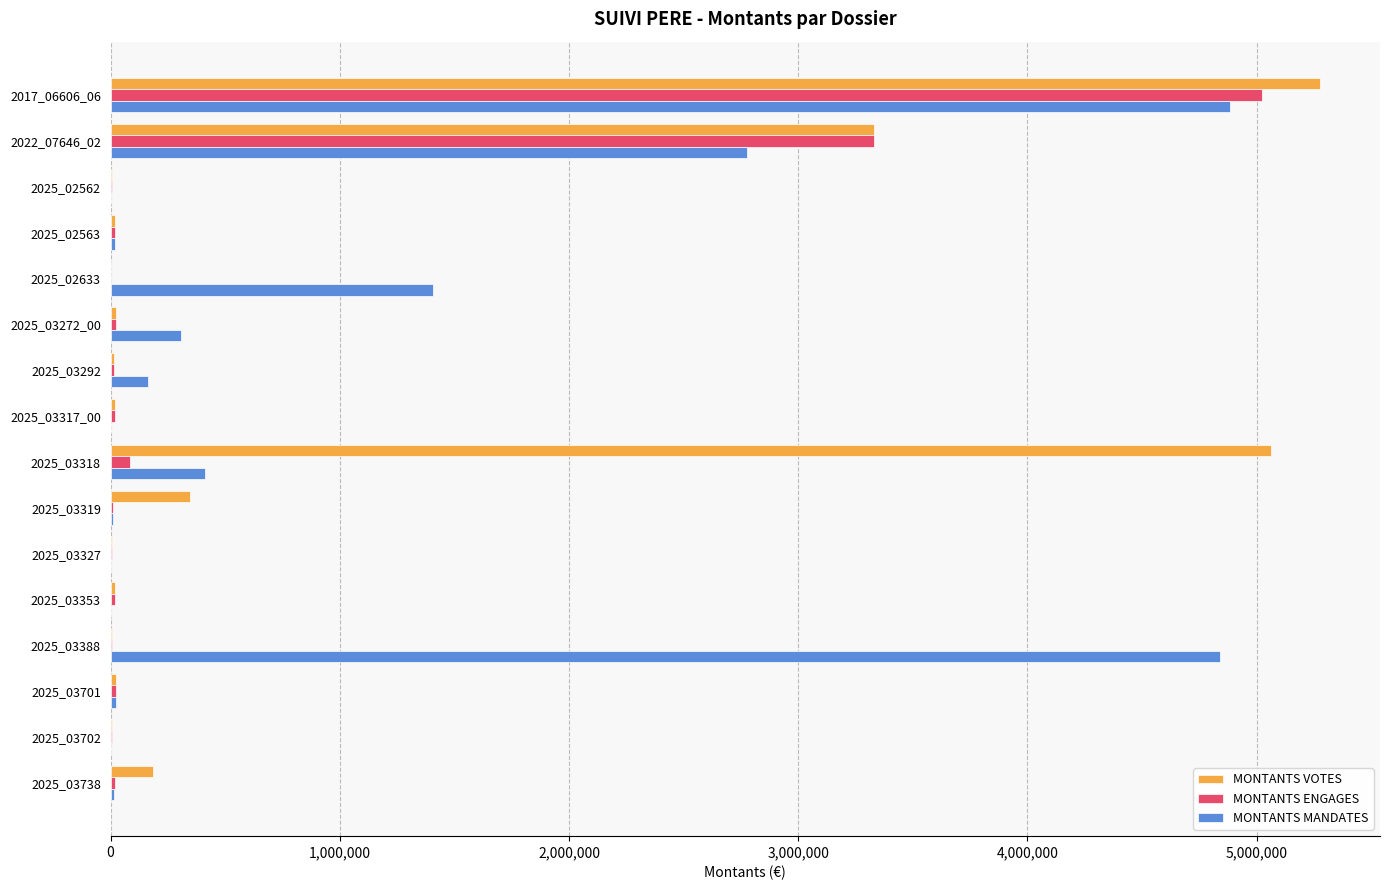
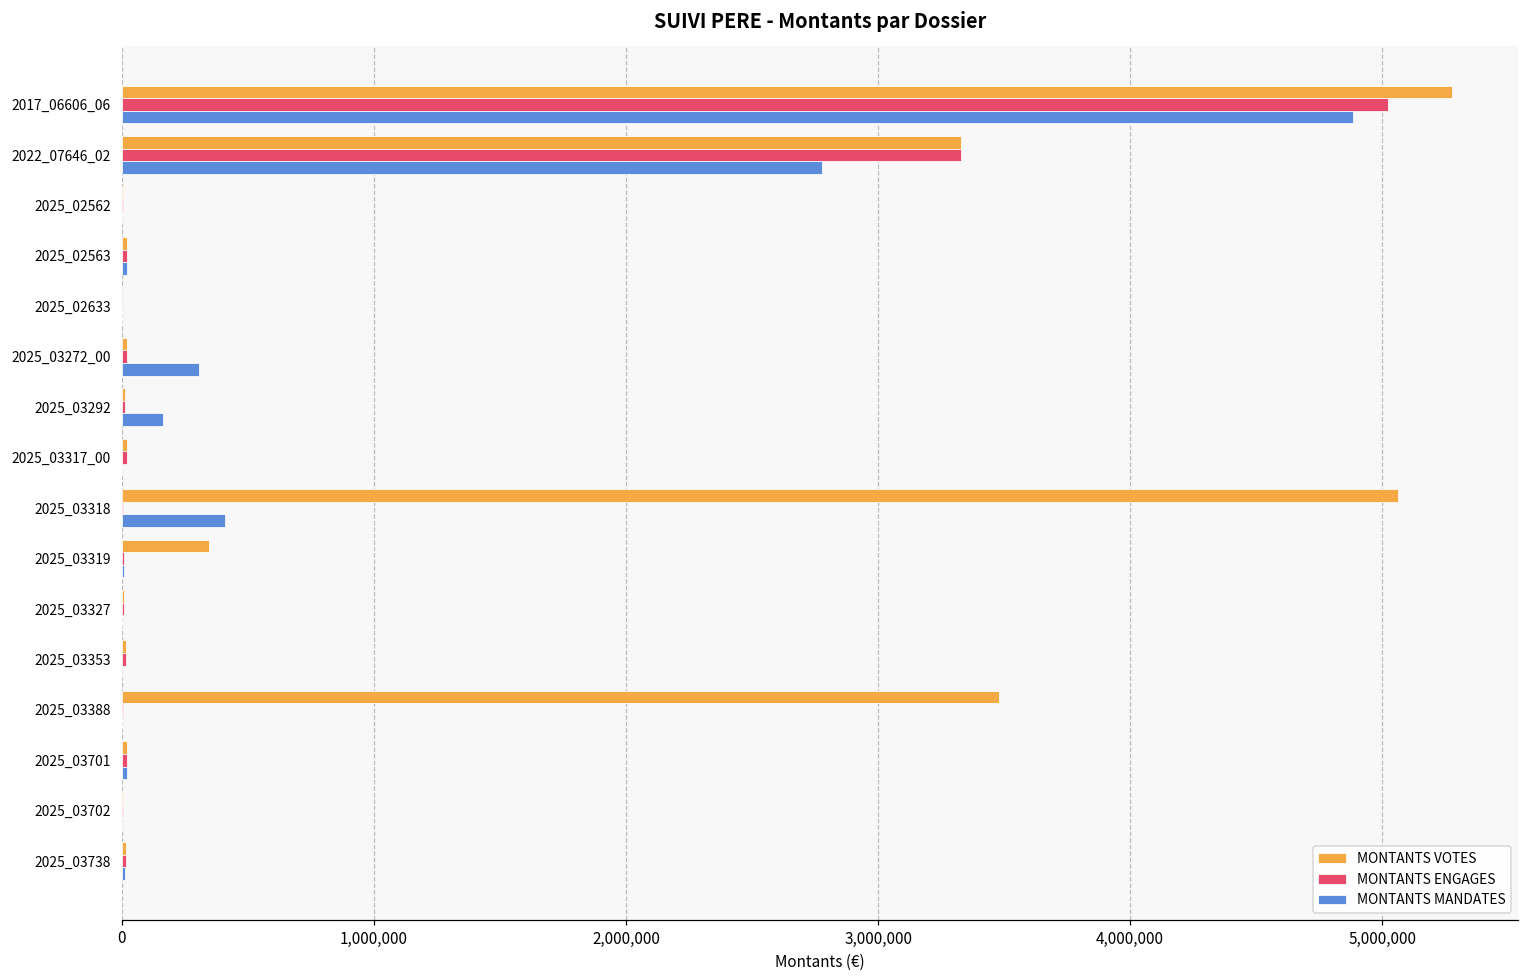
  {
    "MONTANTS VOTES": {
      "2017_06606_06": "5,270,000",
      "2022_07646_02": "3,330,000",
      "2025_02563": "20,000",
      "2025_03272_00": "20,000",
      "2025_03292": "20,000",
      "2025_03317_00": "20,000",
      "2025_03318": "5,060,000",
      "2025_03319": "350,000",
      "2025_03353": "20,000",
-     "2025_03388": "10,000",
+     "2025_03388": "3,480,000",
      "2025_03701": "20,000",
-     "2025_03738": "190,000"
+     "2025_03738": "20,000"
    },
    "MONTANTS ENGAGES": {
      "2017_06606_06": "5,020,000",
      "2022_07646_02": "3,330,000",
      "2025_02563": "20,000",
      "2025_03272_00": "20,000",
      "2025_03292": "20,000",
      "2025_03317_00": "20,000",
-     "2025_03318": "80,000",
+     "2025_03318": "0",
      "2025_03353": "20,000",
      "2025_03701": "20,000",
      "2025_03738": "20,000"
    },
    "MONTANTS MANDATES": {
      "2017_06606_06": "4,880,000",
      "2022_07646_02": "2,780,000",
      "2025_02563": "20,000",
-     "2025_02633": "1,410,000",
+     "2025_02633": "0",
      "2025_03272_00": "310,000",
      "2025_03292": "160,000",
      "2025_03317_00": "0",
      "2025_03318": "410,000",
      "2025_03327": "0",
      "2025_03353": "0",
-     "2025_03388": "4,840,000",
+     "2025_03388": "0",
      "2025_03701": "20,000",
      "2025_03702": "0",
      "2025_03738": "10,000"
    }
  }
